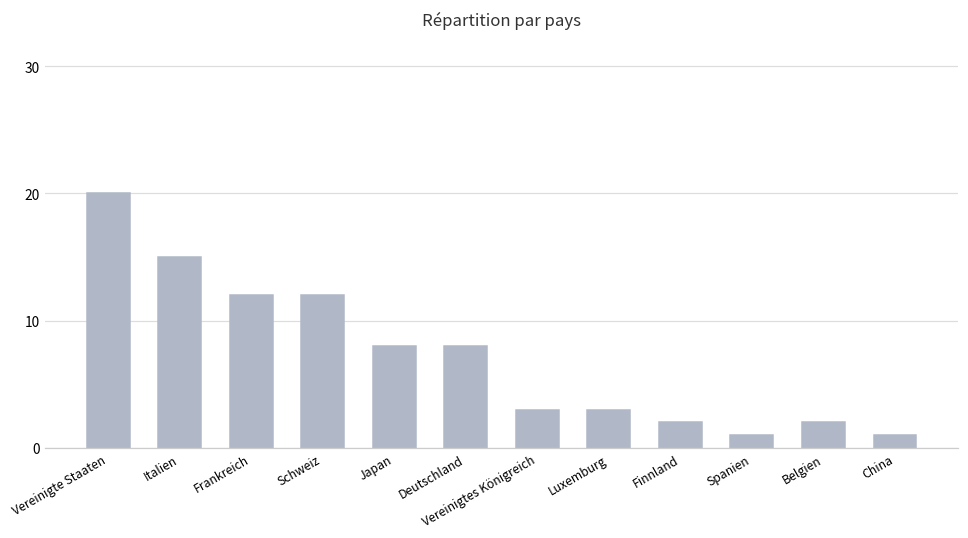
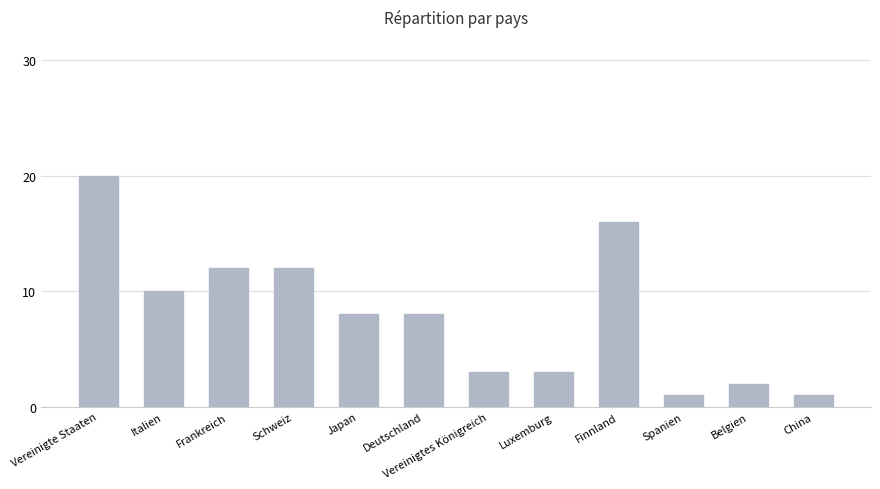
  {
    "Vereinigte Staaten": 20,
-   "Italien": 15,
+   "Italien": 10,
    "Frankreich": 12,
    "Schweiz": 12,
    "Japan": 8,
    "Deutschland": 8,
    "Vereinigtes Königreich": 3,
    "Luxemburg": 3,
-   "Finnland": 2,
+   "Finnland": 16,
    "Spanien": 1,
    "Belgien": 2,
    "China": 1
  }
